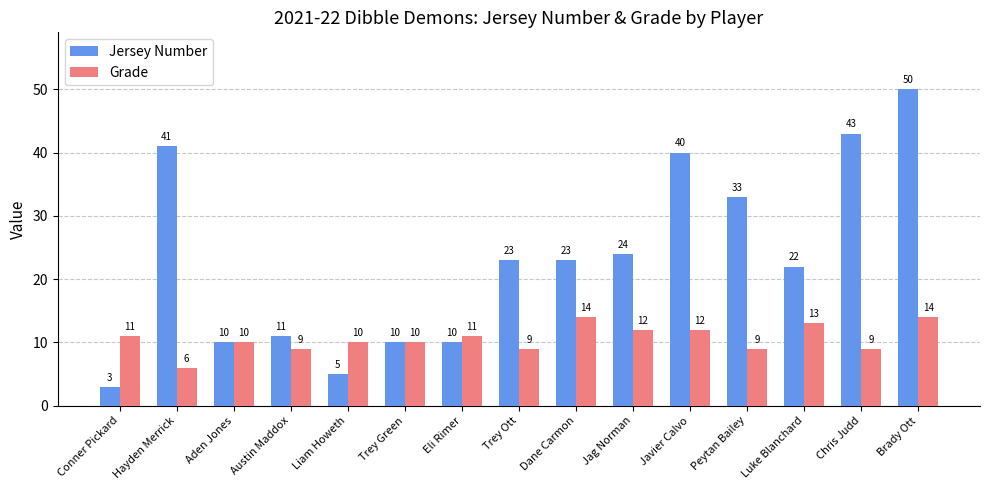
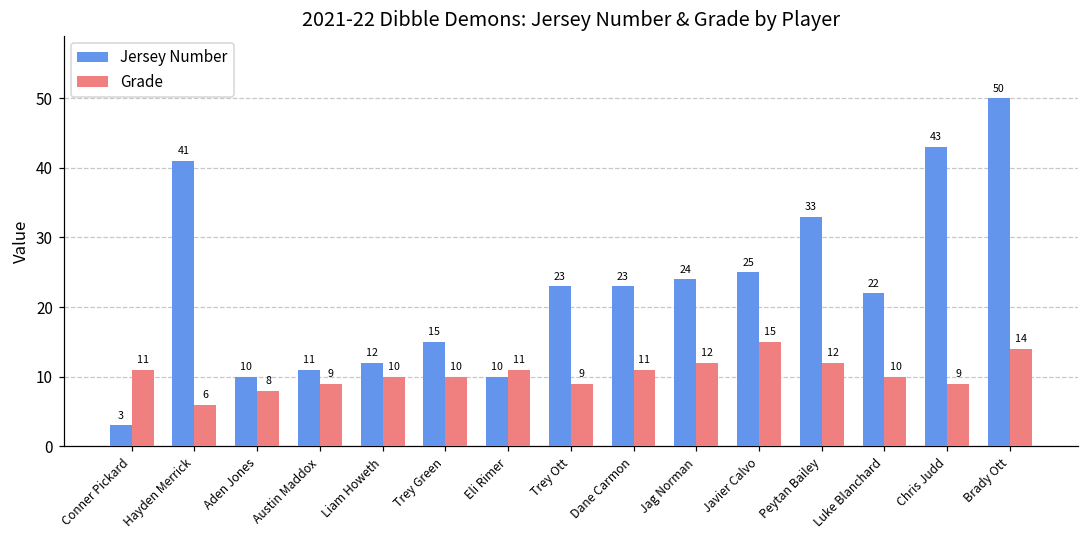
  {
    "Jersey Number": {
      "Conner Pickard": 3,
      "Hayden Merrick": 41,
      "Aden Jones": 10,
      "Austin Maddox": 11,
-     "Liam Howeth": 5,
-     "Trey Green": 10,
+     "Liam Howeth": 12,
+     "Trey Green": 15,
      "Eli Rimer": 10,
      "Trey Ott": 23,
      "Dane Carmon": 23,
      "Jag Norman": 24,
-     "Javier Calvo": 40,
+     "Javier Calvo": 25,
      "Peytan Bailey": 33,
      "Luke Blanchard": 22,
      "Chris Judd": 43,
      "Brady Ott": 50
    },
    "Grade": {
      "Conner Pickard": 11,
      "Hayden Merrick": 6,
-     "Aden Jones": 10,
+     "Aden Jones": 8,
      "Austin Maddox": 9,
      "Liam Howeth": 10,
      "Trey Green": 10,
      "Eli Rimer": 11,
      "Trey Ott": 9,
-     "Dane Carmon": 14,
+     "Dane Carmon": 11,
      "Jag Norman": 12,
-     "Javier Calvo": 12,
-     "Peytan Bailey": 9,
-     "Luke Blanchard": 13,
+     "Javier Calvo": 15,
+     "Peytan Bailey": 12,
+     "Luke Blanchard": 10,
      "Chris Judd": 9,
      "Brady Ott": 14
    }
  }
